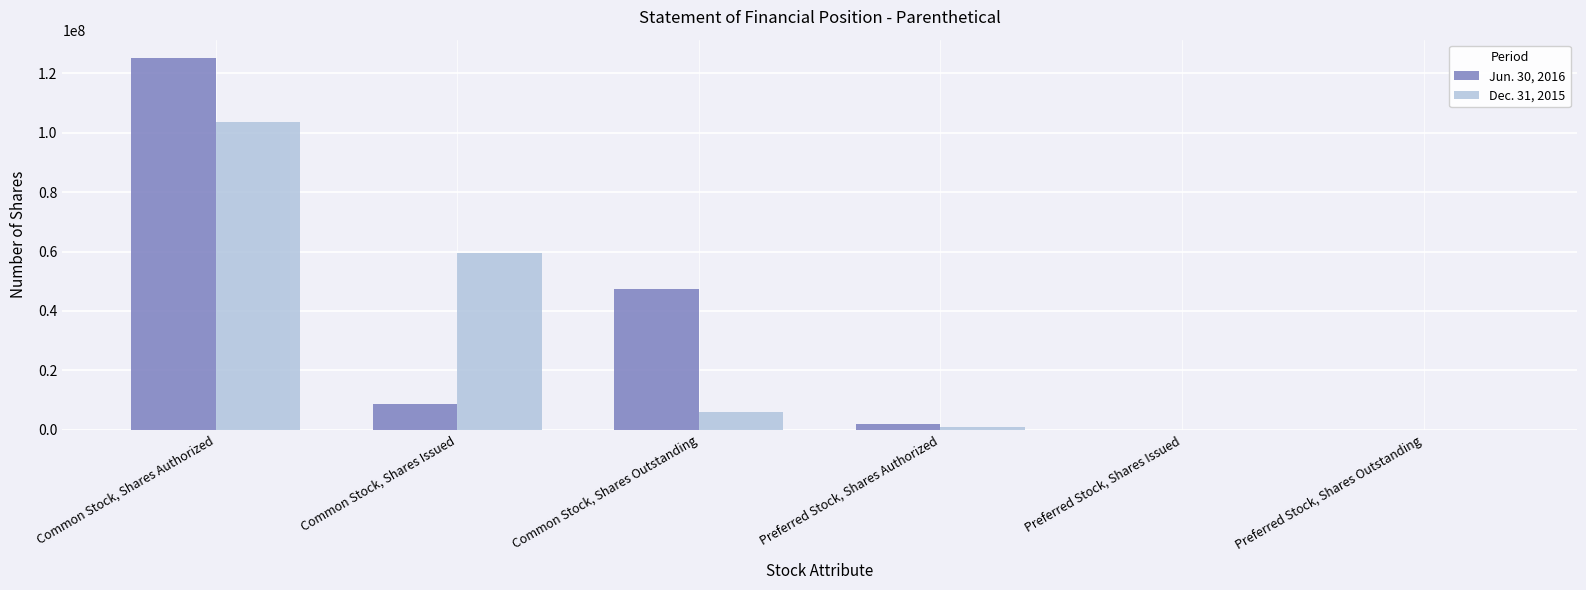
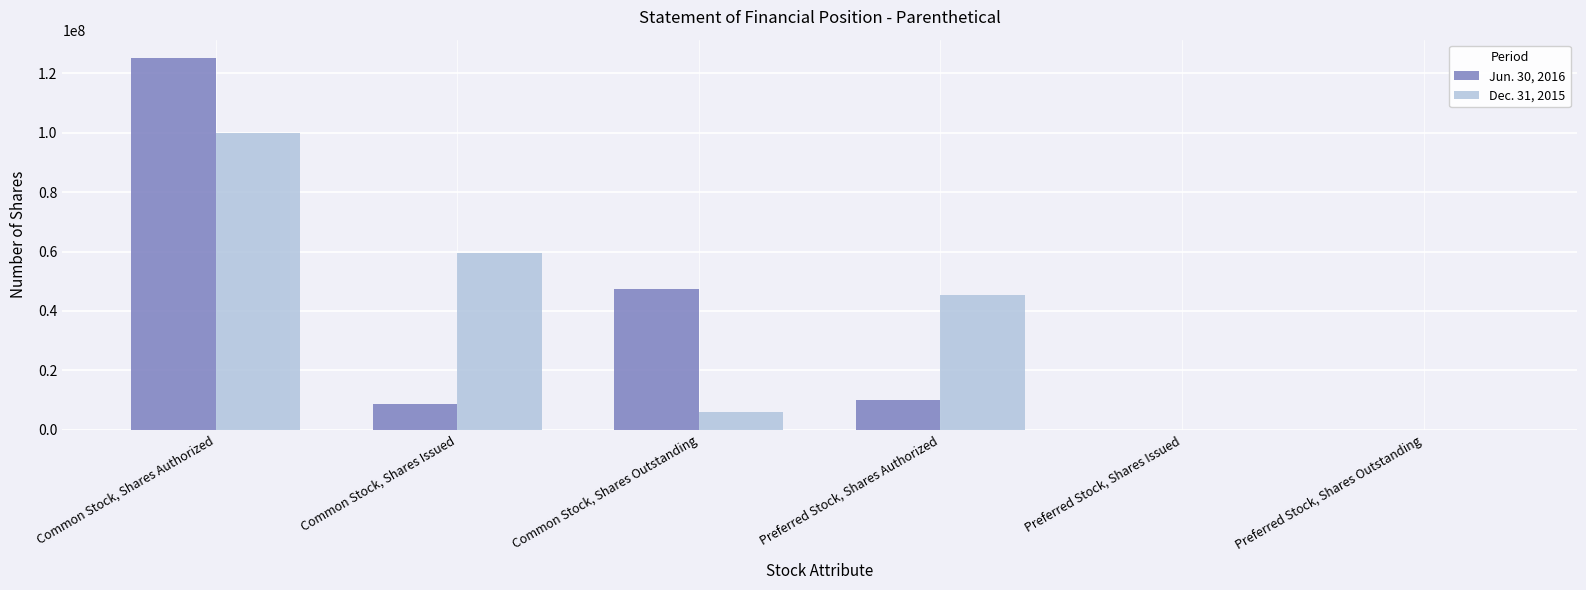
  {
    "Jun. 30, 2016": {
      "Common Stock, Shares Authorized": 125000000,
      "Common Stock, Shares Issued": 9000000,
      "Common Stock, Shares Outstanding": 48000000,
-     "Preferred Stock, Shares Authorized": 2000000
+     "Preferred Stock, Shares Authorized": 10000000
    },
    "Dec. 31, 2015": {
-     "Common Stock, Shares Authorized": 104000000,
+     "Common Stock, Shares Authorized": 100000000,
      "Common Stock, Shares Issued": 60000000,
      "Common Stock, Shares Outstanding": 6000000,
-     "Preferred Stock, Shares Authorized": 1000000
+     "Preferred Stock, Shares Authorized": 45000000
    }
  }
